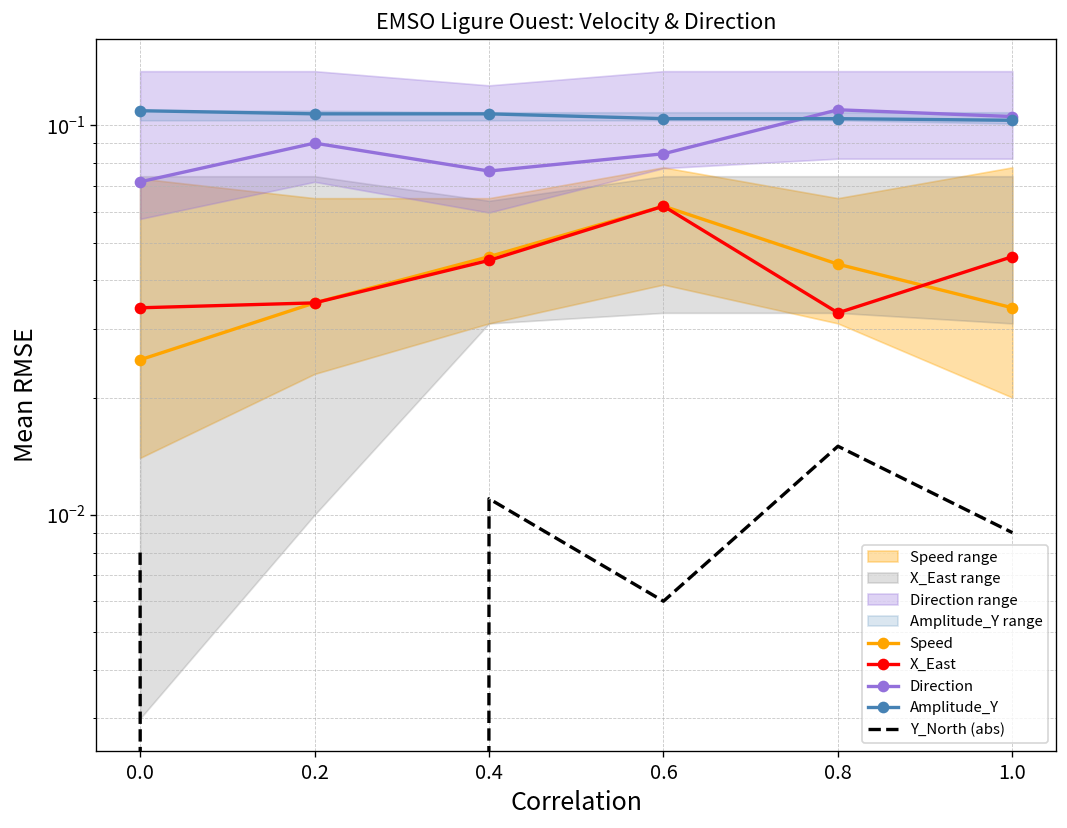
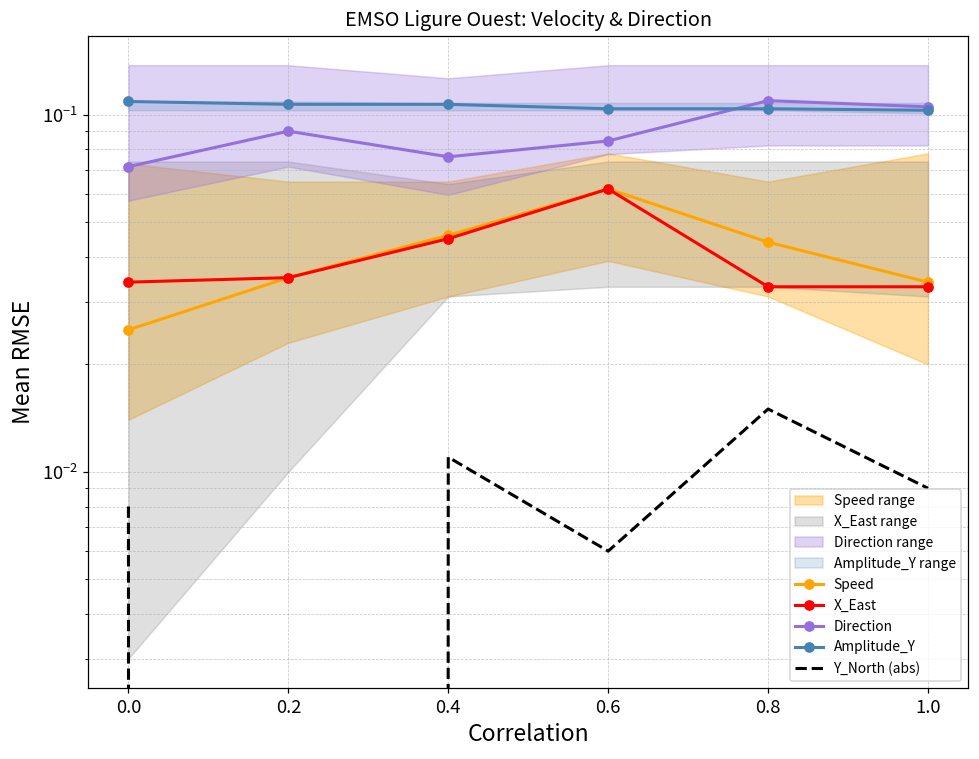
  {
    "X_East": {
      "0.0": 0.034,
      "0.4": 0.045,
      "0.8": 0.033,
-     "1.0": 0.046
+     "1.0": 0.033
    },
    "Y_North (abs)": {
      "0.0": 0.008,
      "0.4": 0.011,
      "0.6": 0.006,
      "0.8": 0.015
    }
  }
